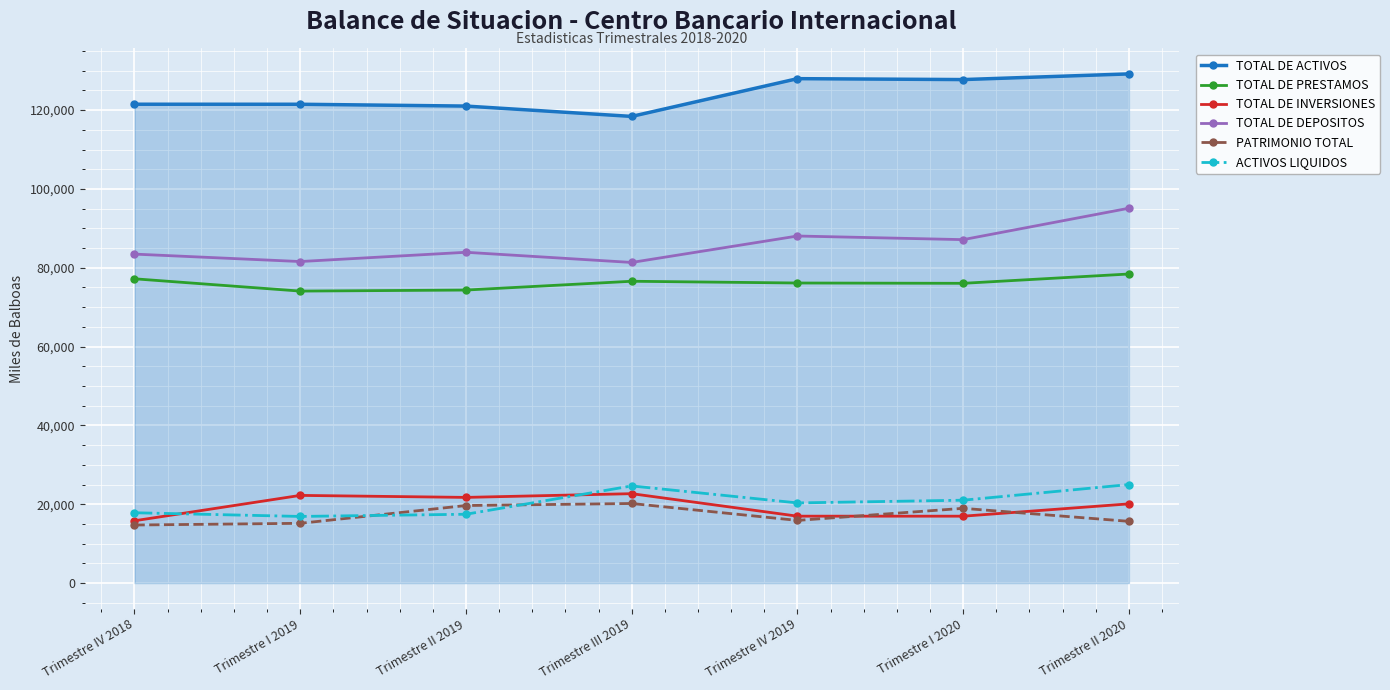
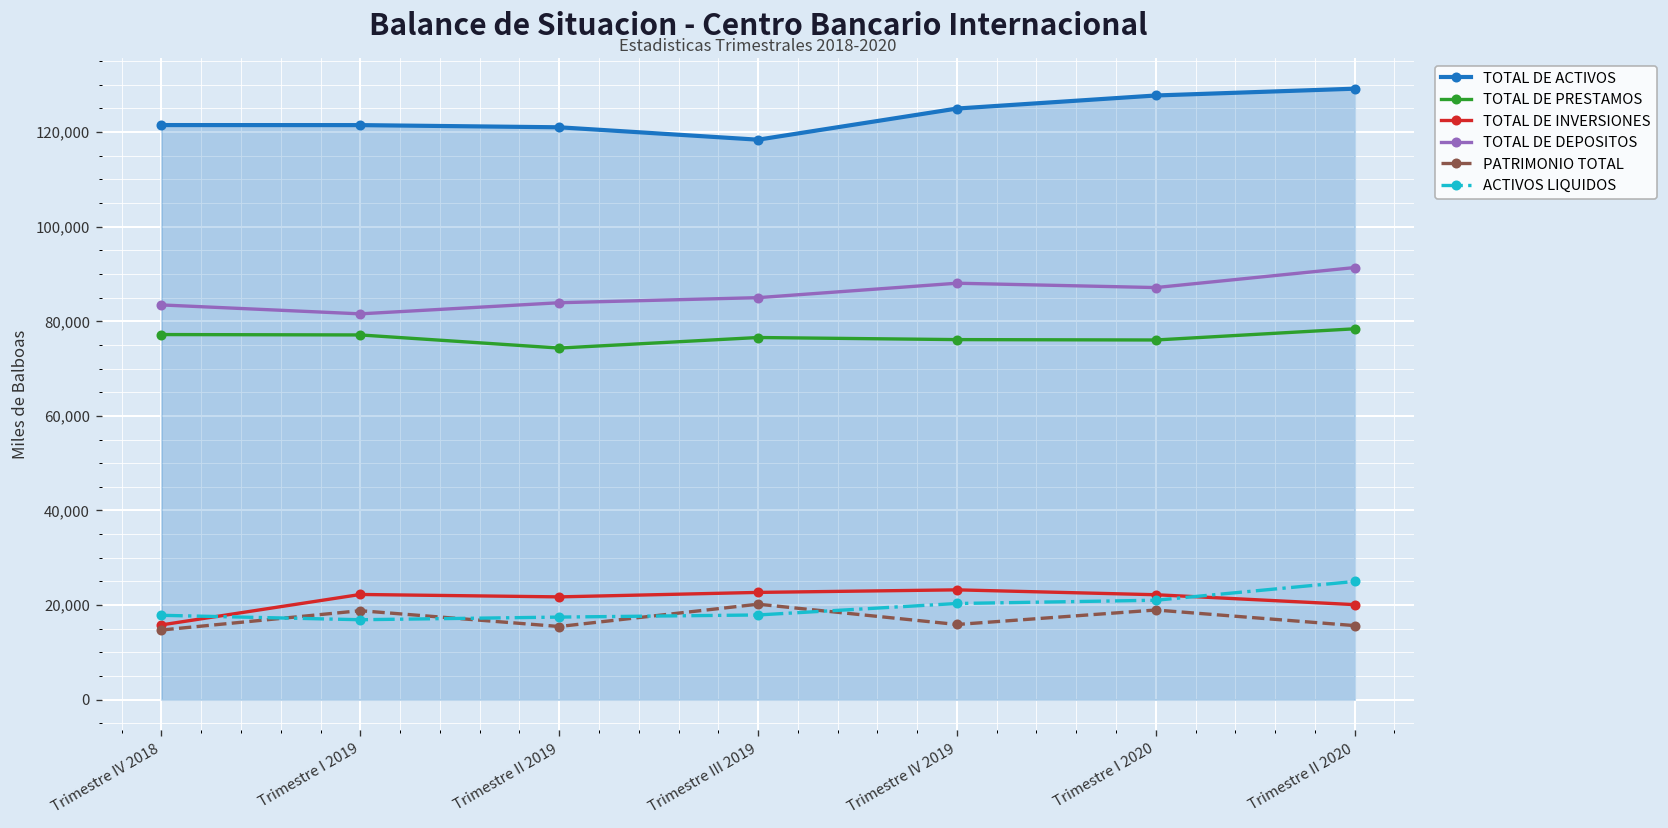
  {
    "TOTAL DE ACTIVOS": {
      "Trimestre IV 2018": "121,000",
      "Trimestre I 2019": "121,000",
      "Trimestre II 2019": "121,000",
      "Trimestre III 2019": "118,000",
-     "Trimestre IV 2019": "128,000",
+     "Trimestre IV 2019": "125,000",
      "Trimestre I 2020": "128,000",
      "Trimestre II 2020": "129,000"
    },
    "TOTAL DE PRESTAMOS": {
      "Trimestre IV 2018": "77,000",
-     "Trimestre I 2019": "74,000",
+     "Trimestre I 2019": "77,000",
      "Trimestre II 2019": "74,000",
      "Trimestre III 2019": "77,000",
      "Trimestre IV 2019": "76,000",
      "Trimestre I 2020": "76,000",
      "Trimestre II 2020": "78,000"
    },
    "TOTAL DE INVERSIONES": {
      "Trimestre IV 2018": "16,000",
      "Trimestre I 2019": "22,000",
      "Trimestre II 2019": "22,000",
      "Trimestre III 2019": "23,000",
-     "Trimestre IV 2019": "17,000",
-     "Trimestre I 2020": "17,000",
+     "Trimestre IV 2019": "23,000",
+     "Trimestre I 2020": "22,000",
      "Trimestre II 2020": "20,000"
    },
    "TOTAL DE DEPOSITOS": {
      "Trimestre IV 2018": "83,000",
      "Trimestre I 2019": "82,000",
      "Trimestre II 2019": "84,000",
-     "Trimestre III 2019": "81,000",
+     "Trimestre III 2019": "85,000",
      "Trimestre IV 2019": "88,000",
      "Trimestre I 2020": "87,000",
-     "Trimestre II 2020": "95,000"
+     "Trimestre II 2020": "91,000"
    },
    "PATRIMONIO TOTAL": {
      "Trimestre IV 2018": "15,000",
-     "Trimestre I 2019": "15,000",
-     "Trimestre II 2019": "20,000",
+     "Trimestre I 2019": "19,000",
+     "Trimestre II 2019": "15,000",
      "Trimestre III 2019": "20,000",
      "Trimestre IV 2019": "16,000",
      "Trimestre I 2020": "19,000",
      "Trimestre II 2020": "16,000"
    },
    "ACTIVOS LIQUIDOS": {
      "Trimestre IV 2018": "18,000",
      "Trimestre I 2019": "17,000",
      "Trimestre II 2019": "17,000",
-     "Trimestre III 2019": "25,000",
+     "Trimestre III 2019": "18,000",
      "Trimestre IV 2019": "20,000",
      "Trimestre I 2020": "21,000",
      "Trimestre II 2020": "25,000"
    }
  }
